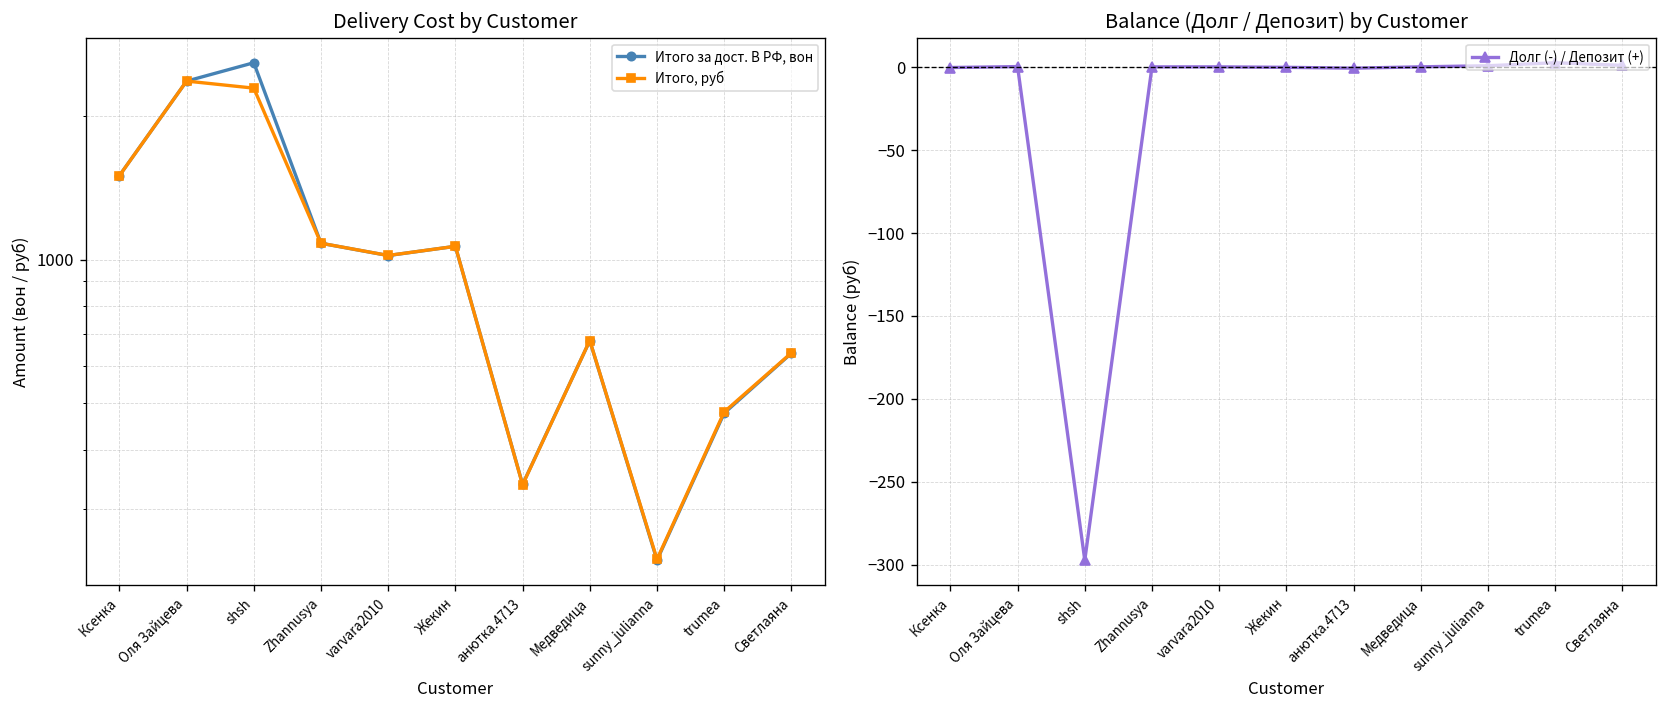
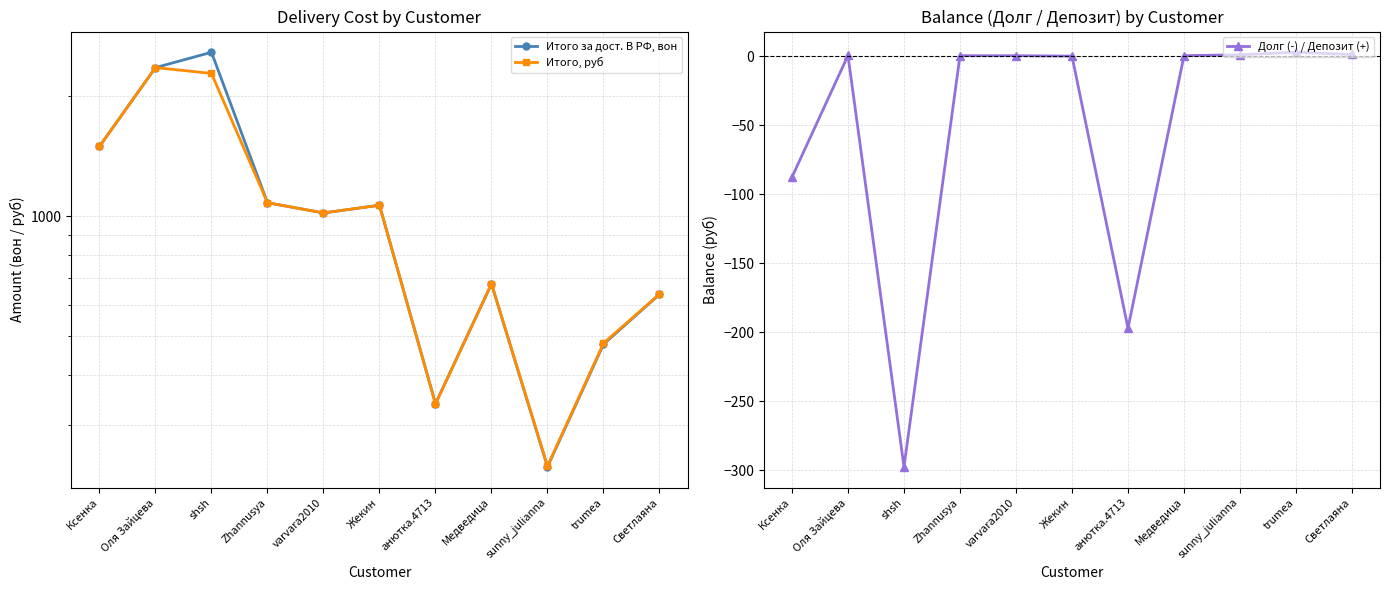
  {
    "Balance (Долг / Депозит) by Customer": {
-     "Ксенка": 0,
+     "Ксенка": -88,
      "Оля Зайцева": 0,
      "shsh": -297,
      "Zhannusya": 0,
      "varvara2010": 0,
      "Жекин": 0,
-     "анютка.4713": 0,
+     "анютка.4713": -197,
      "Медведица": 0
    }
  }
